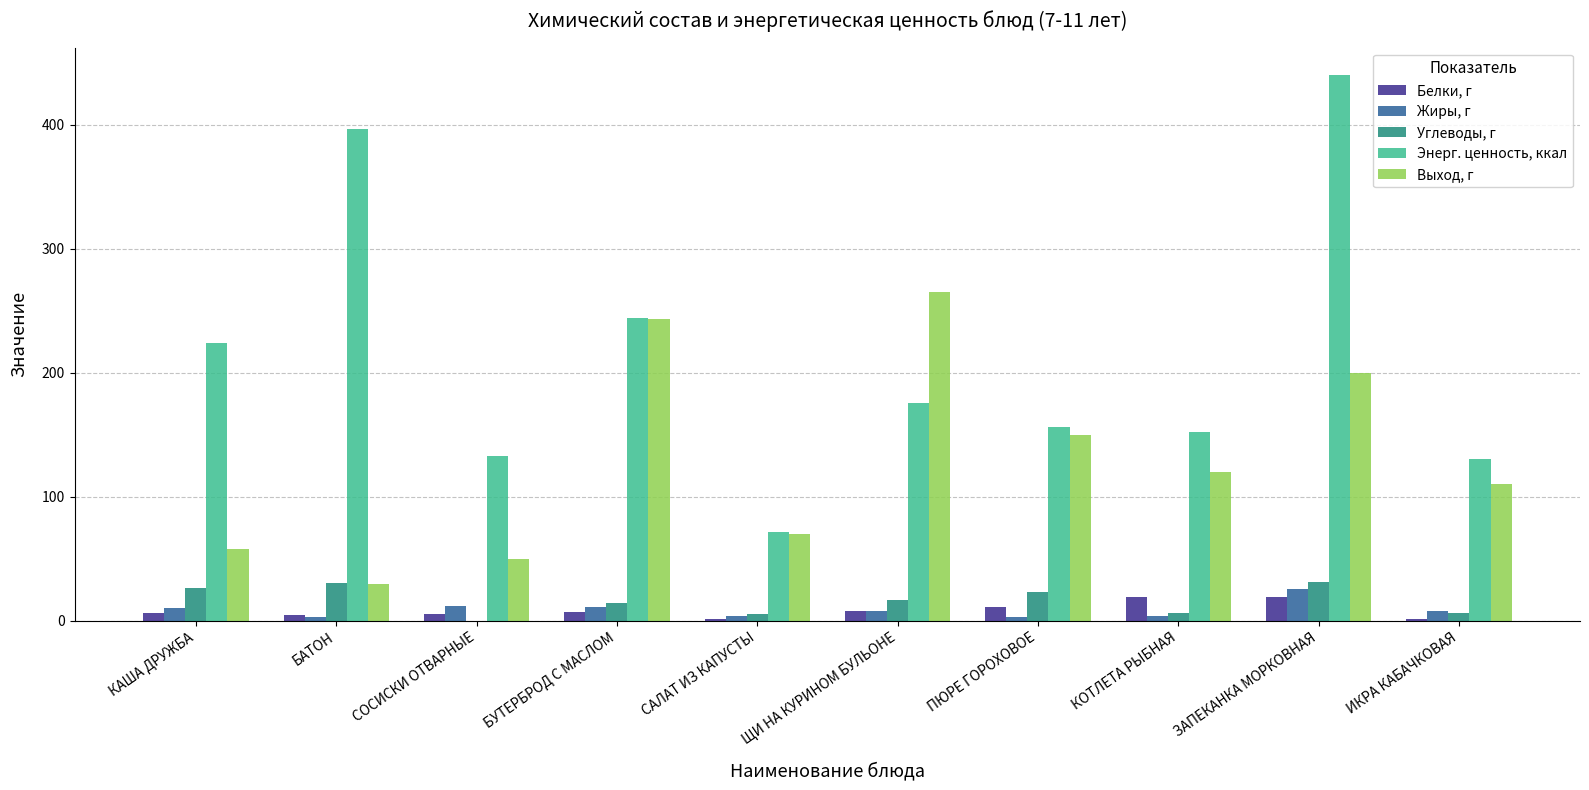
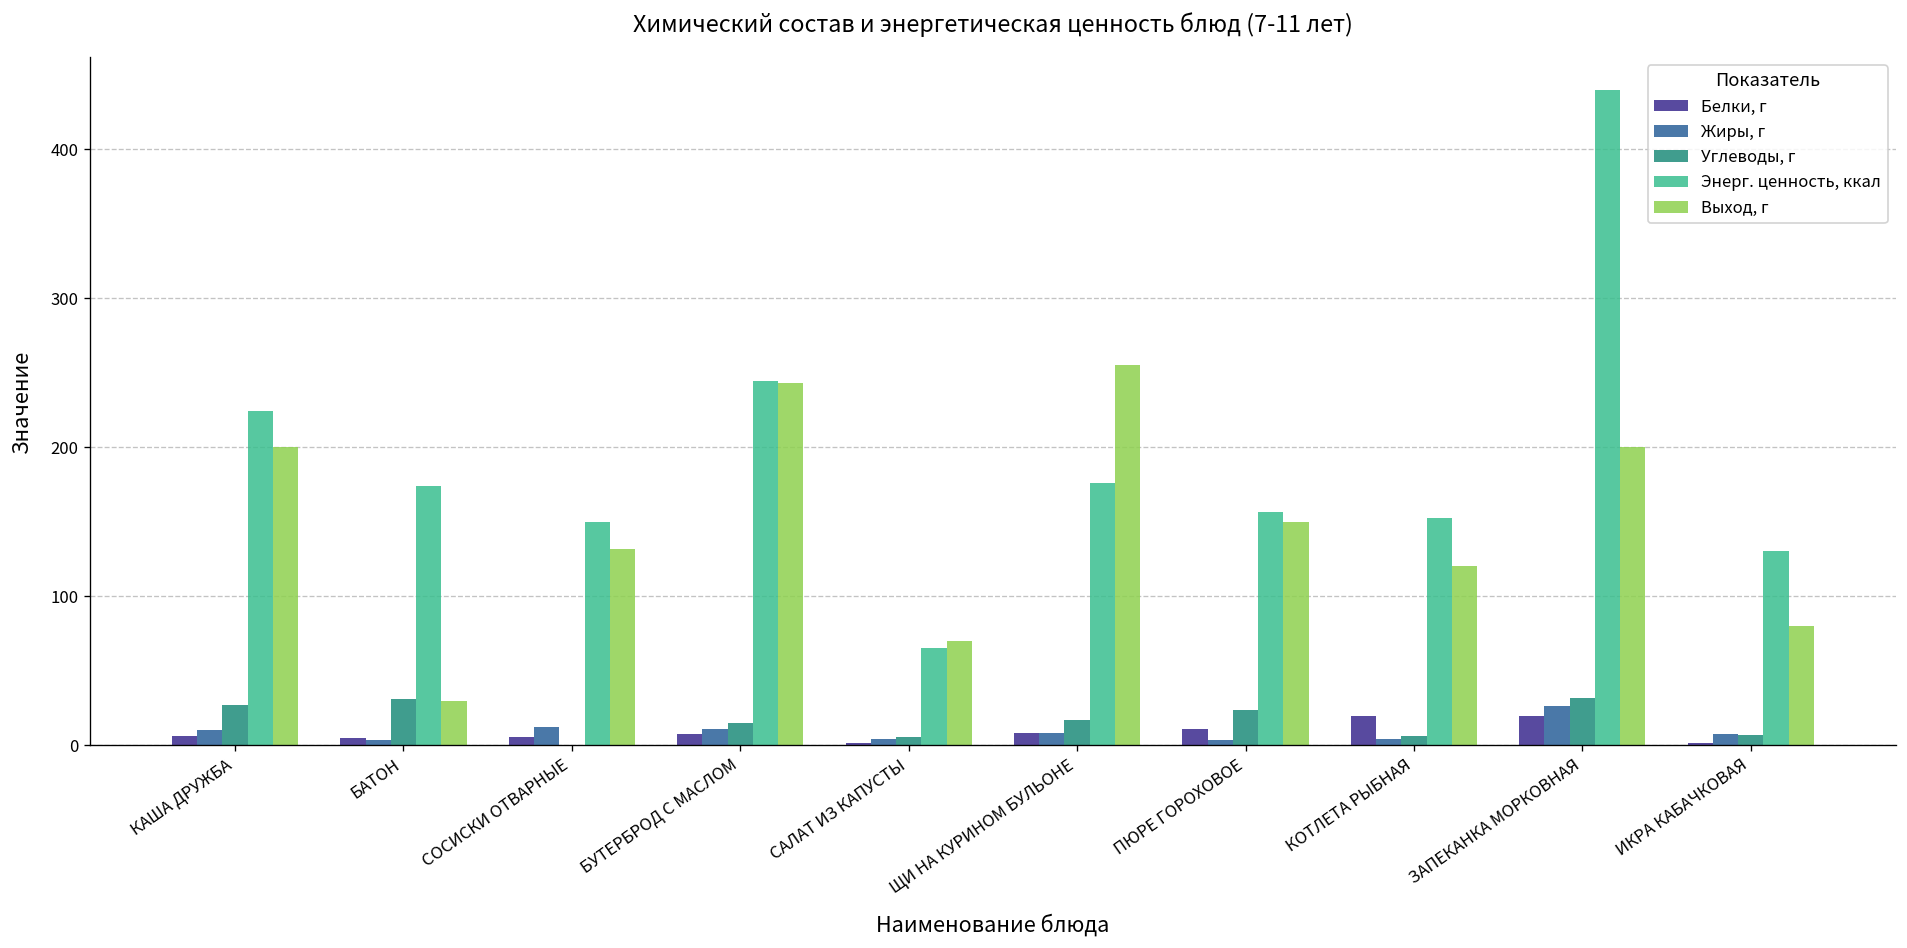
  {
    "Энерг. ценность, ккал": {
      "КАША ДРУЖБА": 224,
-     "БАТОН": 396,
-     "СОСИСКИ ОТВАРНЫЕ": 133,
+     "БАТОН": 174,
+     "СОСИСКИ ОТВАРНЫЕ": 150,
      "БУТЕРБРОД С МАСЛОМ": 244,
-     "САЛАТ ИЗ КАПУСТЫ": 72,
+     "САЛАТ ИЗ КАПУСТЫ": 65,
      "ЩИ НА КУРИНОМ БУЛЬОНЕ": 176,
      "ПЮРЕ ГОРОХОВОЕ": 156,
      "КОТЛЕТА РЫБНАЯ": 153,
      "ЗАПЕКАНКА МОРКОВНАЯ": 440,
      "ИКРА КАБАЧКОВАЯ": 130
    },
    "Выход, г": {
-     "КАША ДРУЖБА": 58,
+     "КАША ДРУЖБА": 200,
      "БАТОН": 30,
-     "СОСИСКИ ОТВАРНЫЕ": 50,
+     "СОСИСКИ ОТВАРНЫЕ": 132,
      "БУТЕРБРОД С МАСЛОМ": 243,
      "САЛАТ ИЗ КАПУСТЫ": 70,
-     "ЩИ НА КУРИНОМ БУЛЬОНЕ": 265,
+     "ЩИ НА КУРИНОМ БУЛЬОНЕ": 255,
      "ПЮРЕ ГОРОХОВОЕ": 150,
      "КОТЛЕТА РЫБНАЯ": 120,
      "ЗАПЕКАНКА МОРКОВНАЯ": 200,
-     "ИКРА КАБАЧКОВАЯ": 110
+     "ИКРА КАБАЧКОВАЯ": 80
    }
  }
